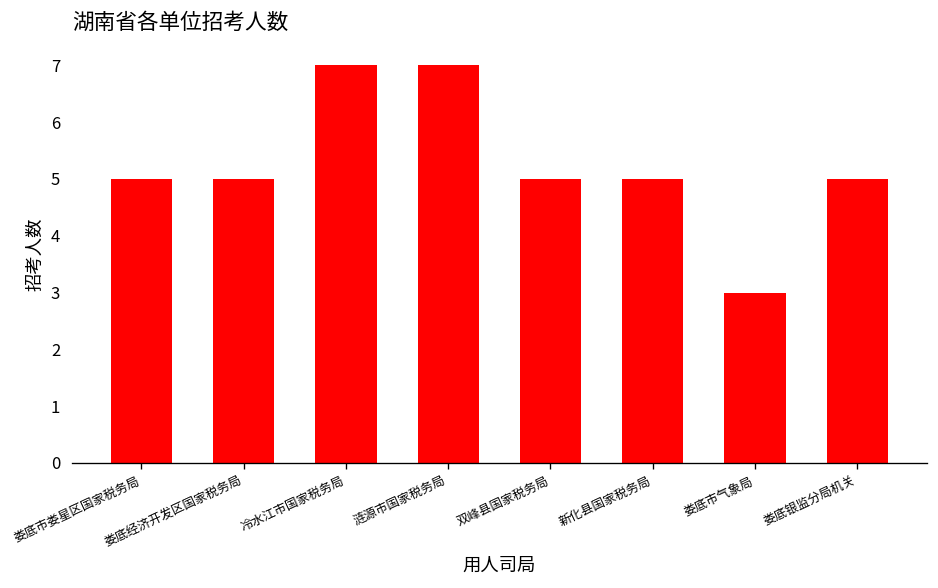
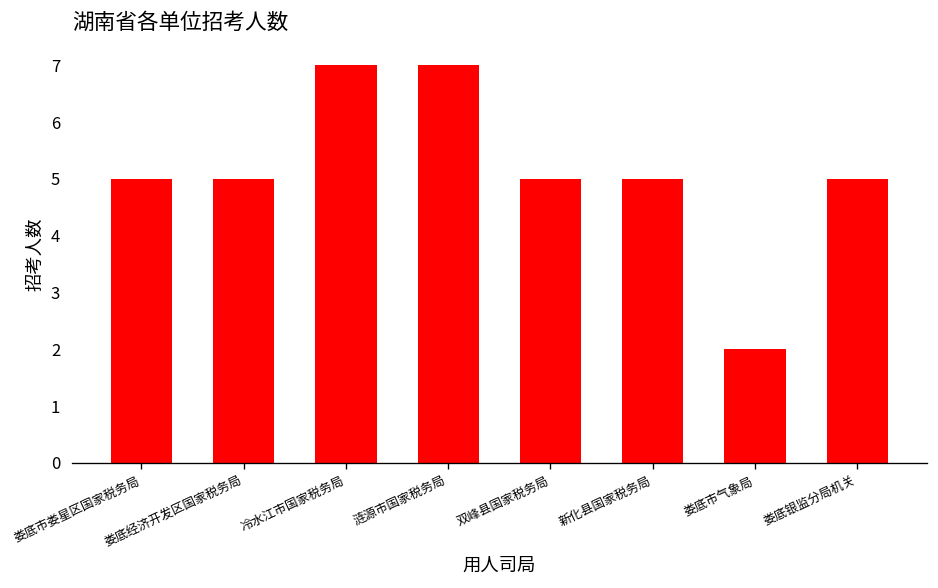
  {
    "娄底市娄星区国家税务局": 5,
    "娄底经济开发区国家税务局": 5,
    "冷水江市国家税务局": 7,
    "涟源市国家税务局": 7,
    "双峰县国家税务局": 5,
    "新化县国家税务局": 5,
-   "娄底市气象局": 3,
+   "娄底市气象局": 2,
    "娄底银监分局机关": 5
  }
